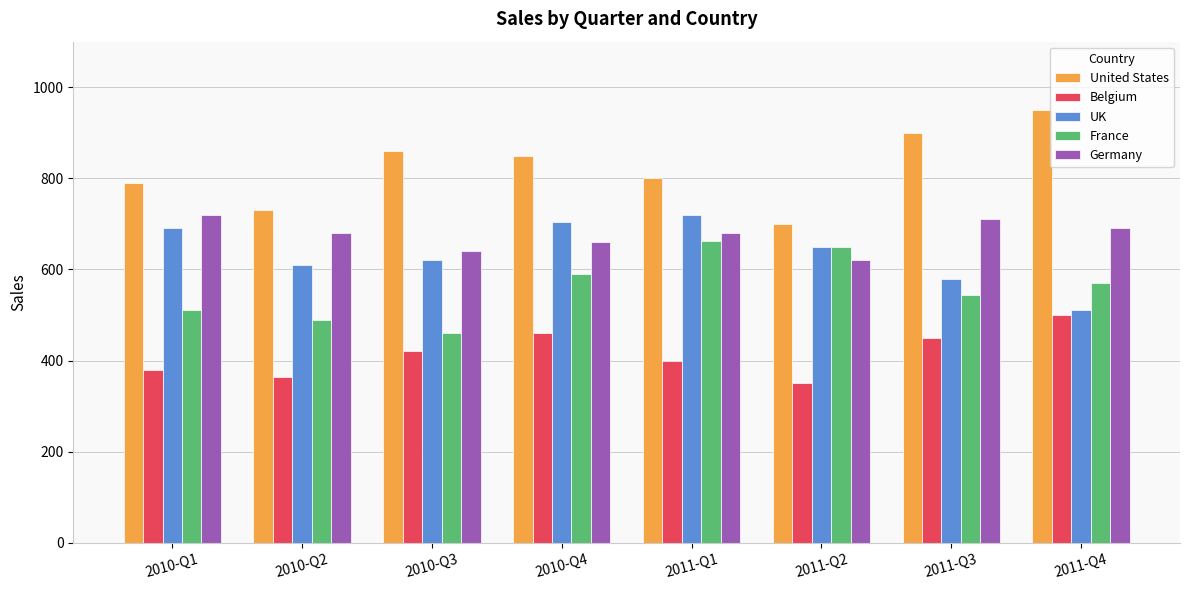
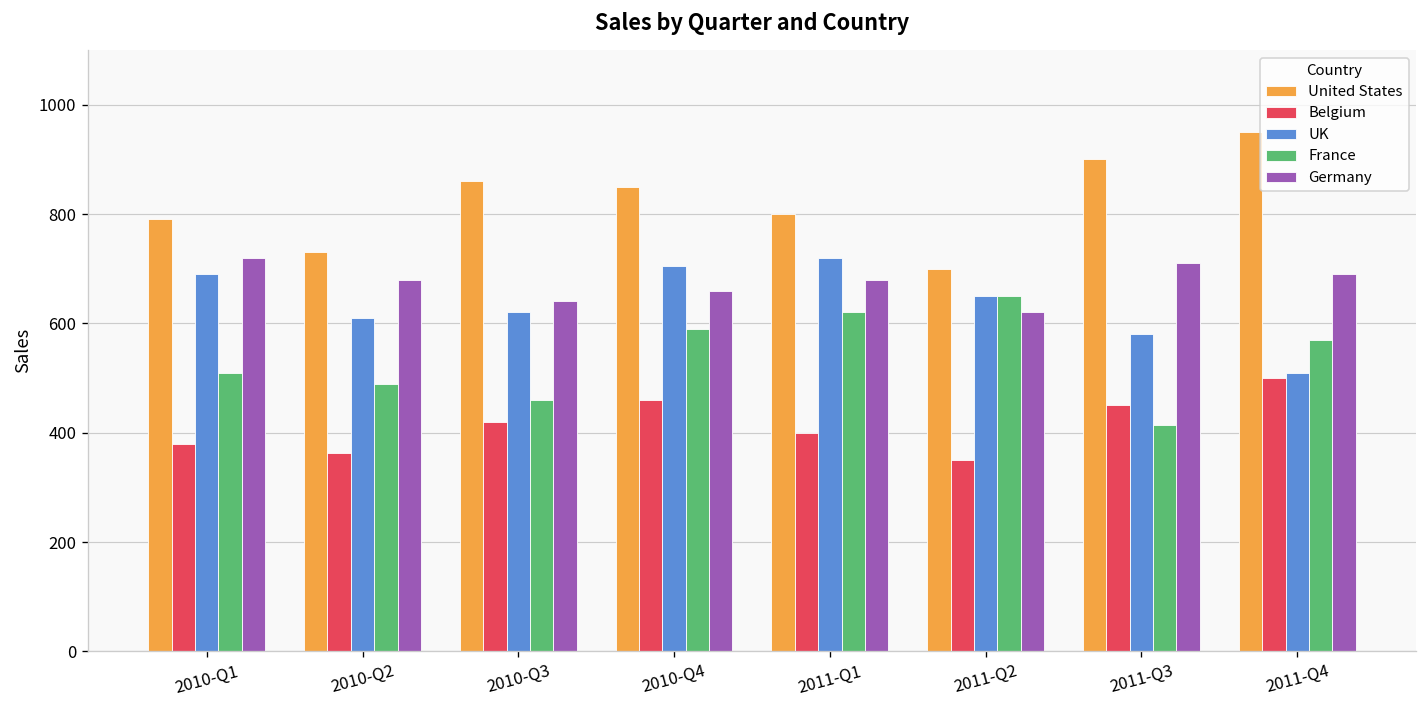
  {
    "United States": {
      "2010-Q1": 790,
      "2010-Q2": 730,
      "2010-Q3": 860,
      "2010-Q4": 850,
      "2011-Q1": 800,
      "2011-Q2": 700,
      "2011-Q3": 900,
      "2011-Q4": 950
    },
    "Belgium": {
      "2010-Q1": 380,
      "2010-Q2": 360,
      "2010-Q3": 420,
      "2010-Q4": 460,
      "2011-Q1": 400,
      "2011-Q2": 350,
      "2011-Q3": 450,
      "2011-Q4": 500
    },
    "UK": {
      "2010-Q1": 690,
      "2010-Q2": 610,
      "2010-Q3": 620,
      "2010-Q4": 710,
      "2011-Q1": 720,
      "2011-Q2": 650,
      "2011-Q3": 580,
      "2011-Q4": 510
    },
    "France": {
      "2010-Q1": 510,
      "2010-Q2": 490,
      "2010-Q3": 460,
      "2010-Q4": 590,
-     "2011-Q1": 660,
+     "2011-Q1": 620,
      "2011-Q2": 650,
-     "2011-Q3": 550,
+     "2011-Q3": 420,
      "2011-Q4": 570
    },
    "Germany": {
      "2010-Q1": 720,
      "2010-Q2": 680,
      "2010-Q3": 640,
      "2010-Q4": 660,
      "2011-Q1": 680,
      "2011-Q2": 620,
      "2011-Q3": 710,
      "2011-Q4": 690
    }
  }
